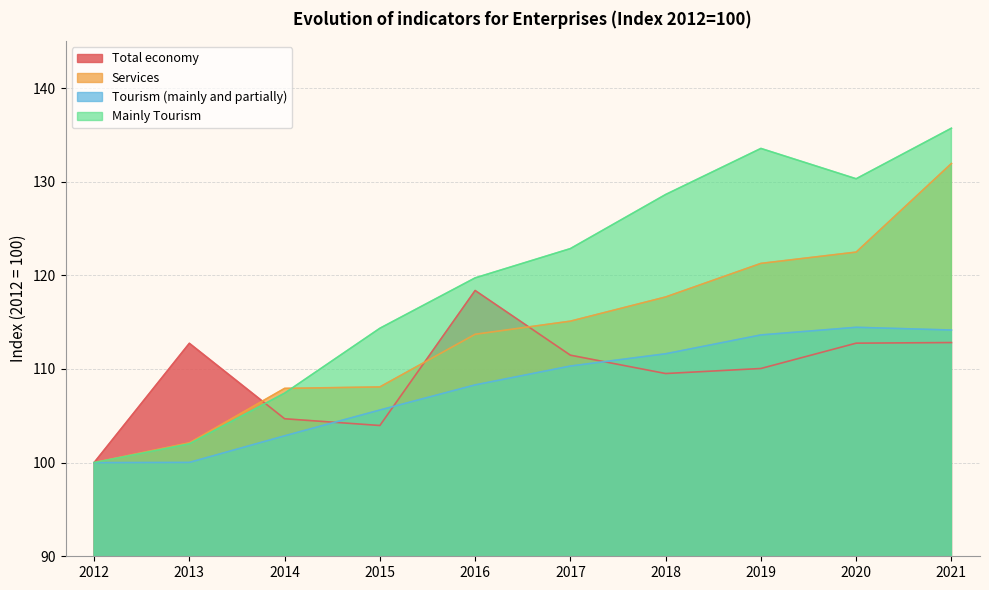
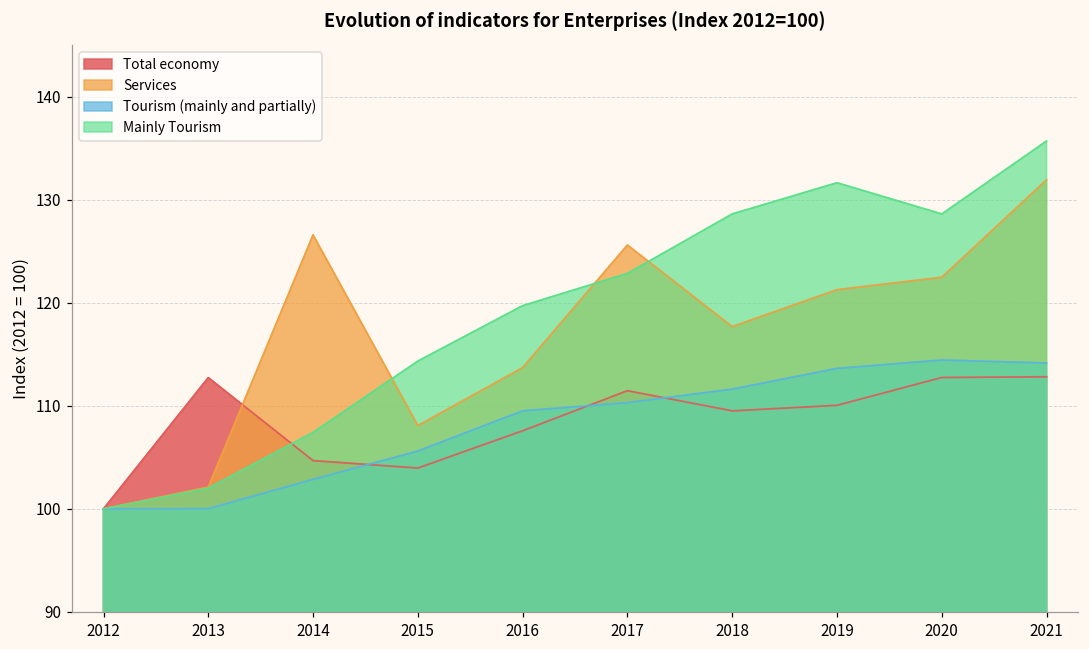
  {
    "Total economy": {
      "2013": 113,
      "2014": 105,
      "2015": 104,
-     "2016": 118,
+     "2016": 108,
      "2017": 111,
      "2018": 110,
      "2019": 110,
      "2020": 113,
      "2021": 113
    },
    "Services": {
-     "2014": 108,
+     "2014": 127,
      "2015": 108,
      "2016": 114,
-     "2017": 115,
+     "2017": 126,
      "2018": 118,
      "2019": 121,
      "2020": 122,
      "2021": 132
    },
    "Tourism (mainly and partially)": {
      "2013": 100,
      "2014": 103,
      "2015": 106,
-     "2016": 108,
+     "2016": 110,
      "2017": 110,
      "2018": 112,
      "2019": 114,
      "2020": 114,
      "2021": 114
    },
    "Mainly Tourism": {
      "2014": 107,
      "2015": 114,
      "2016": 120,
      "2017": 123,
      "2018": 129,
-     "2019": 134,
-     "2020": 130,
+     "2019": 132,
+     "2020": 129,
      "2021": 136
    }
  }
